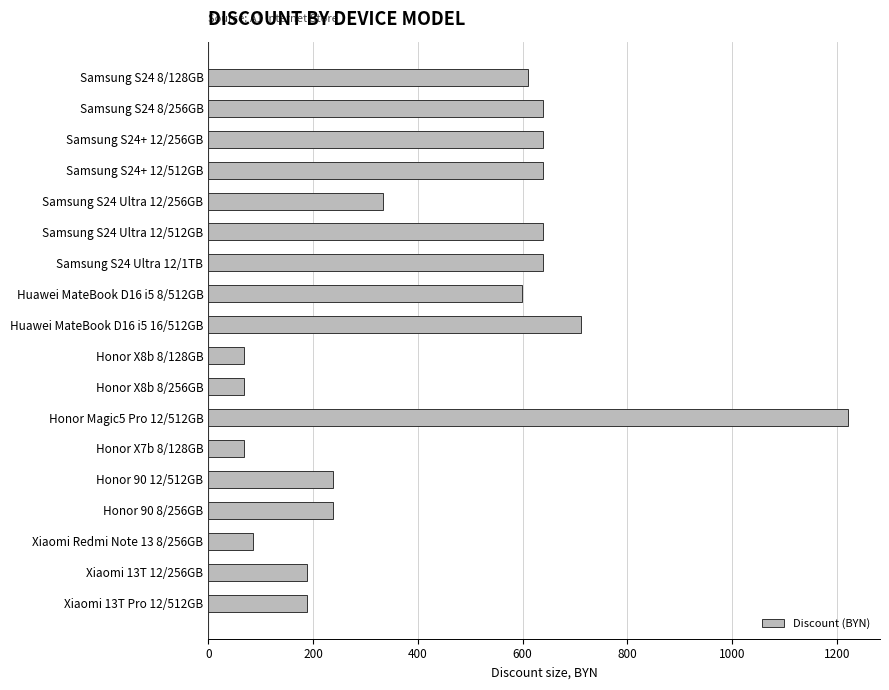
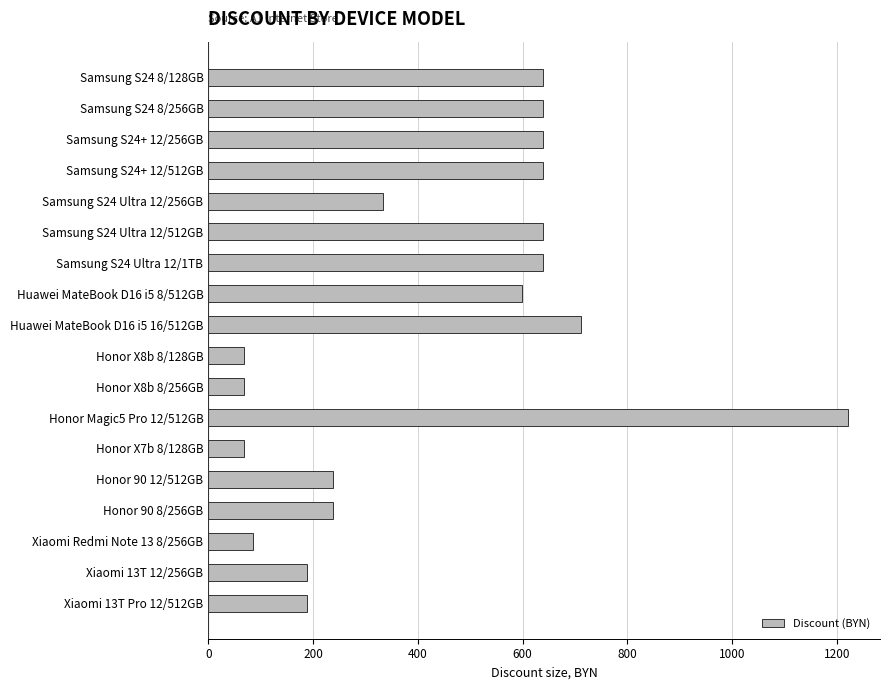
  {
-   "Samsung S24 8/128GB": 610,
+   "Samsung S24 8/128GB": 640,
    "Samsung S24 8/256GB": 640,
    "Samsung S24+ 12/256GB": 640,
    "Samsung S24+ 12/512GB": 640,
    "Samsung S24 Ultra 12/256GB": 330,
    "Samsung S24 Ultra 12/512GB": 640,
    "Samsung S24 Ultra 12/1TB": 640,
    "Huawei MateBook D16 i5 8/512GB": 600,
    "Huawei MateBook D16 i5 16/512GB": 710,
    "Honor X8b 8/128GB": 70,
    "Honor X8b 8/256GB": 70,
    "Honor Magic5 Pro 12/512GB": 1220,
    "Honor X7b 8/128GB": 70,
    "Honor 90 12/512GB": 240,
    "Honor 90 8/256GB": 240,
    "Xiaomi Redmi Note 13 8/256GB": 80,
    "Xiaomi 13T 12/256GB": 190,
    "Xiaomi 13T Pro 12/512GB": 190
  }
